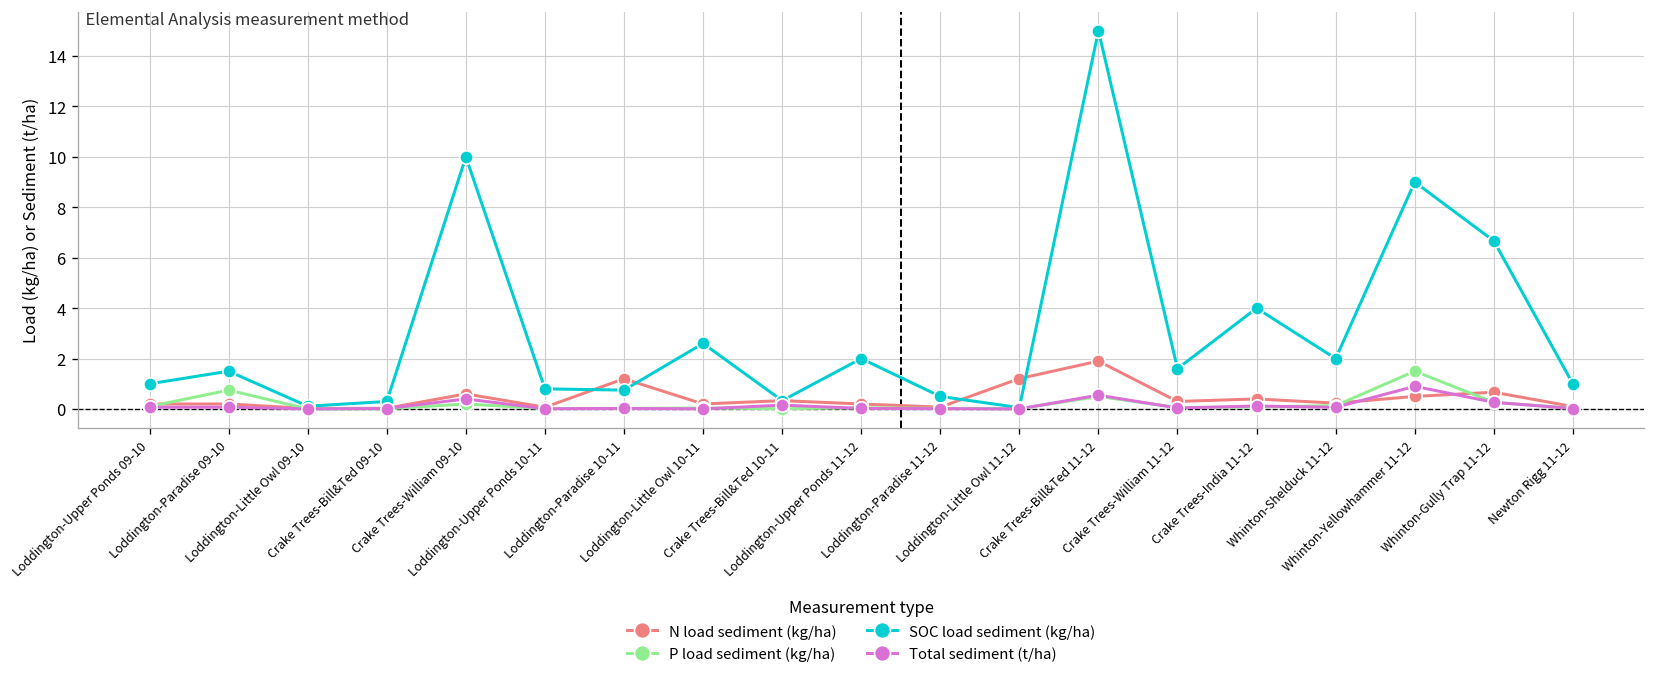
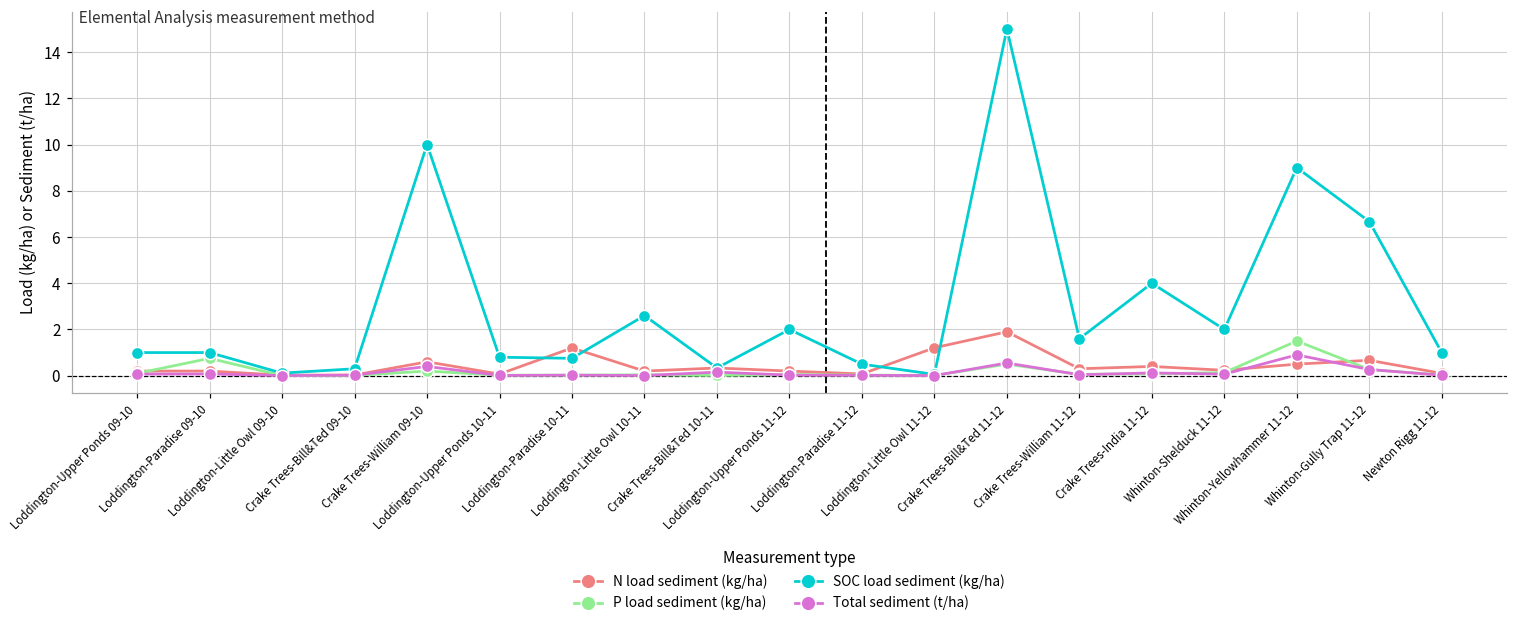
  {
    "N load sediment (kg/ha)": {
      "Loddington-Paradise 09-10": 0.2,
      "Crake Trees-William 09-10": 0.6,
      "Loddington-Paradise 10-11": 1.2,
      "Loddington-Little Owl 10-11": 0.2,
      "Loddington-Upper Ponds 11-12": 0.2,
      "Loddington-Little Owl 11-12": 1.2,
      "Crake Trees-Bill&Ted 11-12": 1.9,
      "Crake Trees-William 11-12": 0.3,
      "Crake Trees-India 11-12": 0.4,
      "Whinton-Yellowhammer 11-12": 0.5,
      "Whinton-Gully Trap 11-12": 0.7
    },
    "P load sediment (kg/ha)": {
      "Loddington-Paradise 09-10": 0.8,
      "Crake Trees-William 09-10": 0.2,
      "Crake Trees-Bill&Ted 10-11": 0.0,
      "Whinton-Yellowhammer 11-12": 1.5
    },
    "SOC load sediment (kg/ha)": {
      "Loddington-Upper Ponds 09-10": 1.0,
-     "Loddington-Paradise 09-10": 1.5,
+     "Loddington-Paradise 09-10": 1.0,
      "Crake Trees-Bill&Ted 09-10": 0.3,
      "Crake Trees-William 09-10": 10.0,
      "Loddington-Upper Ponds 10-11": 0.8,
      "Loddington-Paradise 10-11": 0.8,
      "Loddington-Little Owl 10-11": 2.6,
      "Loddington-Upper Ponds 11-12": 2.0,
      "Loddington-Paradise 11-12": 0.5,
      "Crake Trees-Bill&Ted 11-12": 15.0,
      "Crake Trees-William 11-12": 1.6,
      "Crake Trees-India 11-12": 4.0,
      "Whinton-Shelduck 11-12": 2.0,
      "Whinton-Yellowhammer 11-12": 9.0,
      "Whinton-Gully Trap 11-12": 6.7,
      "Newton Rigg 11-12": 1.0
    },
    "Total sediment (t/ha)": {
      "Loddington-Paradise 09-10": 0.1,
      "Crake Trees-William 09-10": 0.4,
      "Crake Trees-Bill&Ted 10-11": 0.2,
      "Whinton-Yellowhammer 11-12": 0.9
    }
  }
